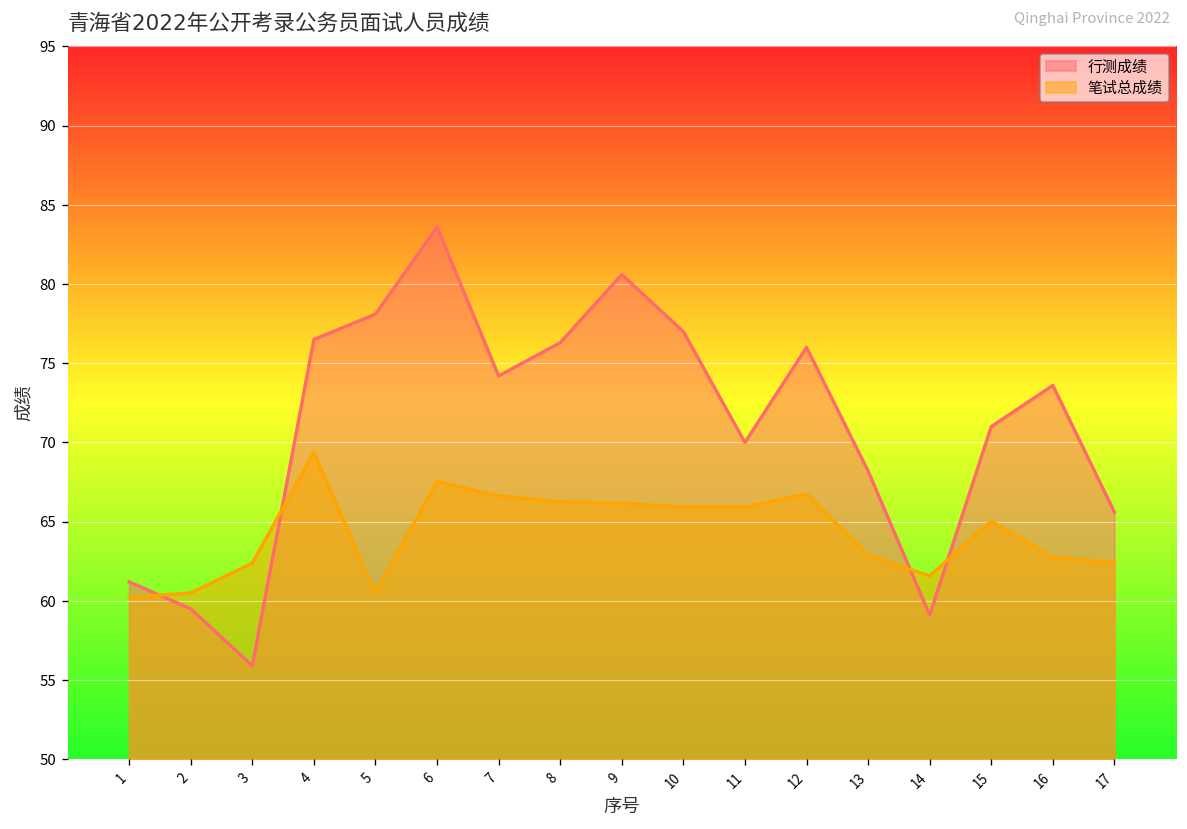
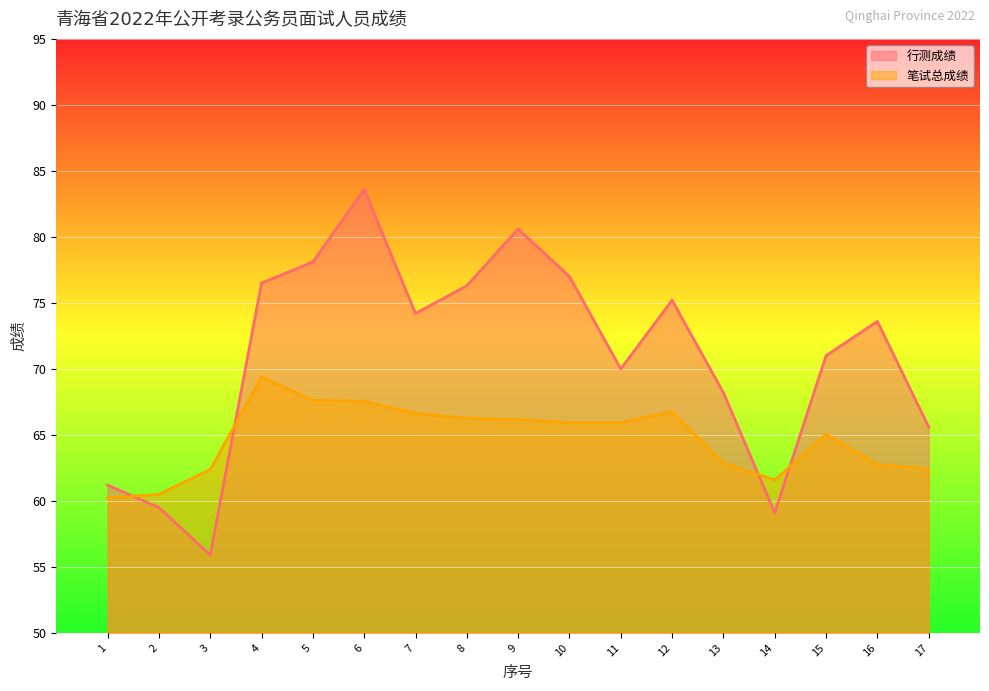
  {
    "行测成绩": {
      "1": 61.2,
      "2": 59.5,
      "3": 55.9,
      "4": 76.5,
      "5": 78.1,
      "6": 83.6,
      "7": 74.2,
      "8": 76.3,
      "9": 80.6,
      "10": 77.0,
      "11": 70.0,
-     "12": 76.0,
+     "12": 75.2,
      "13": 68.2,
      "14": 59.1,
      "15": 71.0,
      "16": 73.6,
      "17": 65.6
    },
    "笔试总成绩": {
      "1": 60.2,
      "2": 60.5,
      "3": 62.4,
      "4": 69.4,
-     "5": 60.5,
+     "5": 67.6,
      "6": 67.5,
      "7": 66.6,
      "8": 66.3,
      "9": 66.2,
      "10": 65.9,
      "11": 65.9,
      "12": 66.8,
      "13": 62.9,
      "14": 61.6,
      "15": 65.0,
      "16": 62.8,
      "17": 62.4
    }
  }
